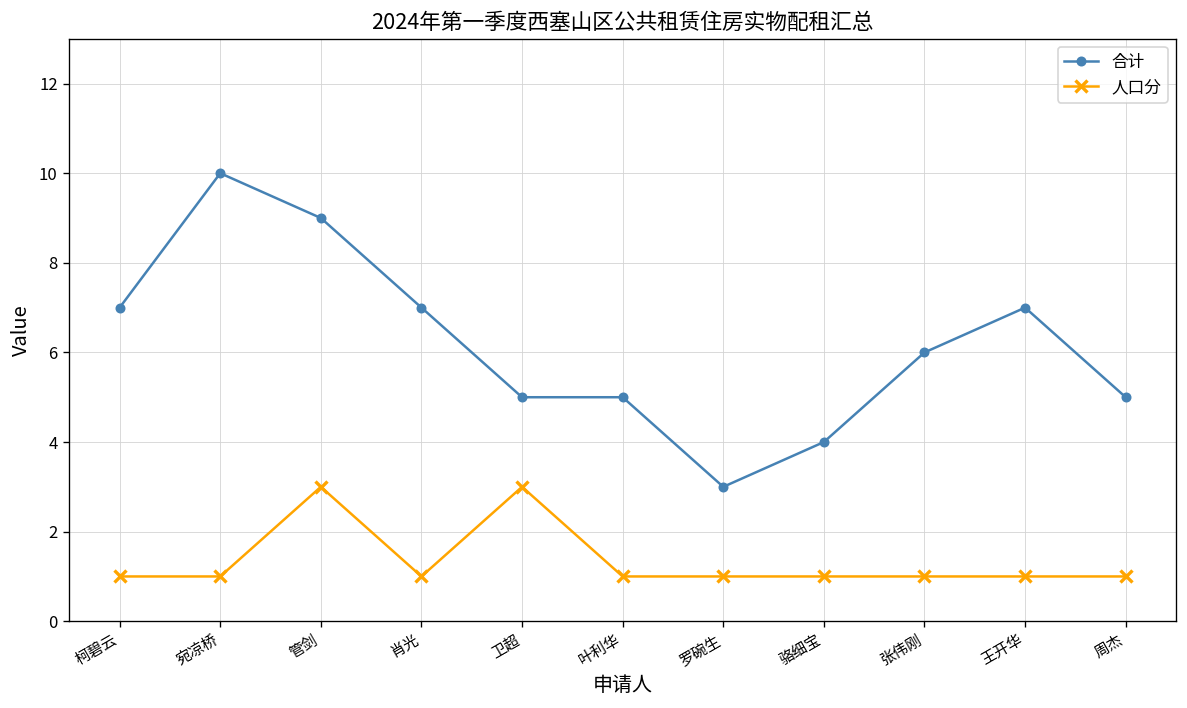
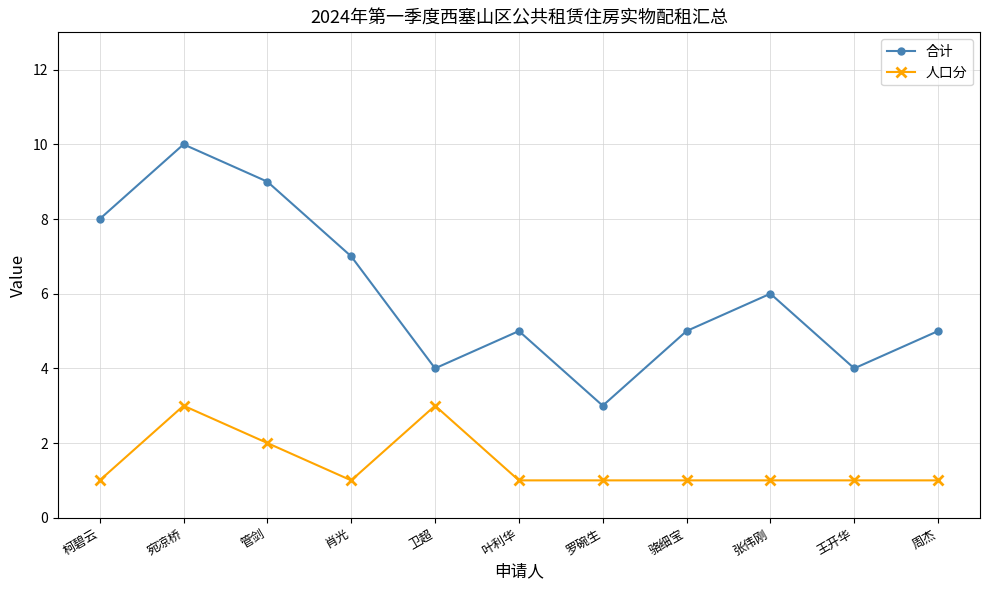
  {
    "合计": {
-     "柯碧云": 7,
+     "柯碧云": 8,
      "宛凉桥": 10,
      "管剑": 9,
      "肖光": 7,
-     "卫超": 5,
+     "卫超": 4,
      "叶利华": 5,
      "罗碗生": 3,
-     "骆细宝": 4,
+     "骆细宝": 5,
      "张伟刚": 6,
-     "王开华": 7,
+     "王开华": 4,
      "周杰": 5
    },
    "人口分": {
      "柯碧云": 1,
-     "宛凉桥": 1,
-     "管剑": 3,
+     "宛凉桥": 3,
+     "管剑": 2,
      "肖光": 1,
      "卫超": 3,
      "叶利华": 1,
      "罗碗生": 1,
      "骆细宝": 1,
      "张伟刚": 1,
      "王开华": 1,
      "周杰": 1
    }
  }
